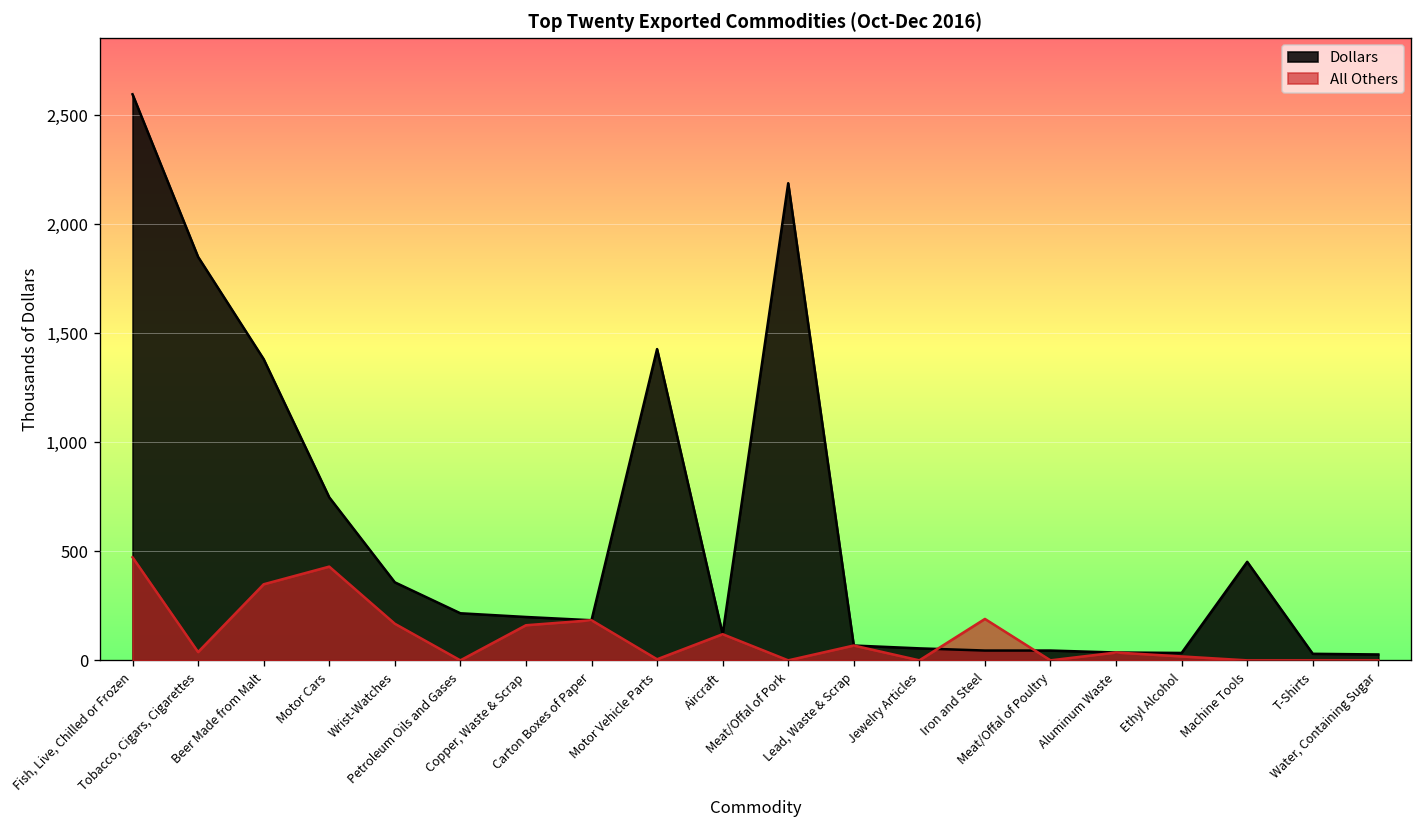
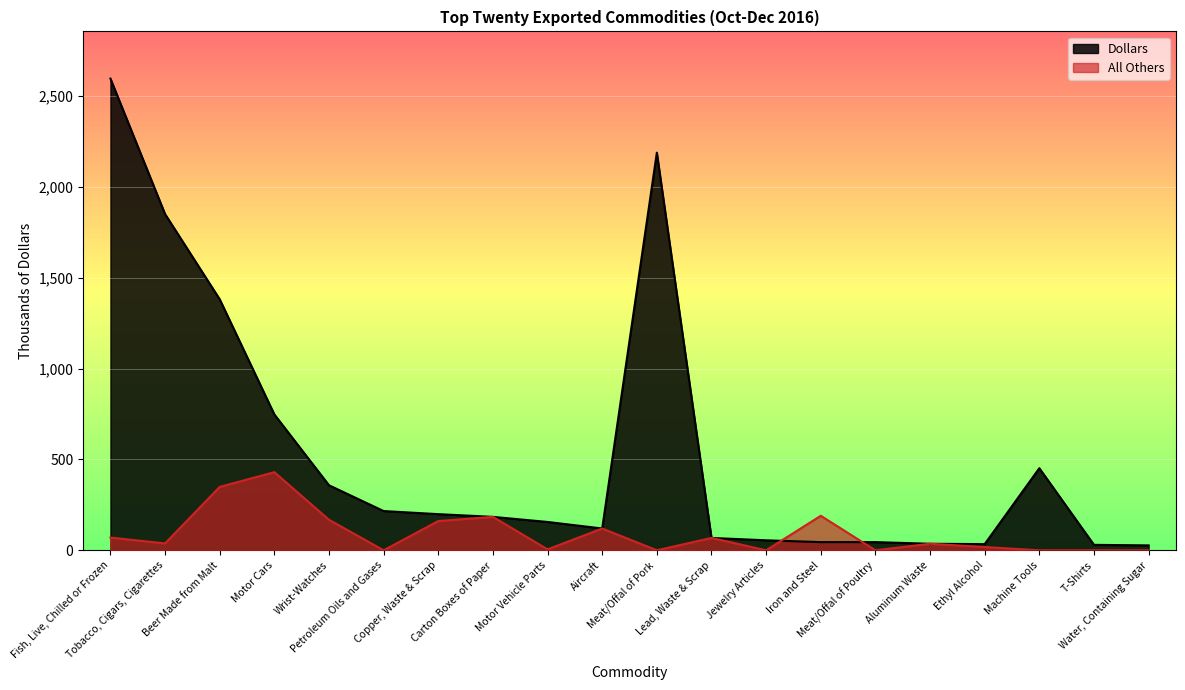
  {
    "Dollars": {
      "Fish, Live, Chilled or Frozen": "2,600",
      "Tobacco, Cigars, Cigarettes": "1,850",
      "Beer Made from Malt": "1,380",
      "Motor Cars": "750",
      "Wrist-Watches": "360",
      "Petroleum Oils and Gases": "220",
      "Copper, Waste & Scrap": "200",
-     "Motor Vehicle Parts": "1,430",
+     "Motor Vehicle Parts": "160",
      "Meat/Offal of Pork": "2,190",
      "Jewelry Articles": "60",
      "Iron and Steel": "50",
      "Meat/Offal of Poultry": "50",
      "Ethyl Alcohol": "30",
      "Machine Tools": "450",
      "T-Shirts": "30",
      "Water, Containing Sugar": "30"
    },
    "All Others": {
-     "Fish, Live, Chilled or Frozen": "470",
+     "Fish, Live, Chilled or Frozen": "70",
      "Tobacco, Cigars, Cigarettes": "40",
      "Beer Made from Malt": "350",
      "Motor Cars": "430",
      "Wrist-Watches": "170",
      "Petroleum Oils and Gases": "0",
      "Copper, Waste & Scrap": "160",
      "Motor Vehicle Parts": "10",
      "Meat/Offal of Pork": "0",
      "Jewelry Articles": "0",
      "Iron and Steel": "190",
      "Meat/Offal of Poultry": "0",
      "Ethyl Alcohol": "20",
      "Machine Tools": "0",
      "T-Shirts": "0",
      "Water, Containing Sugar": "0"
    }
  }
